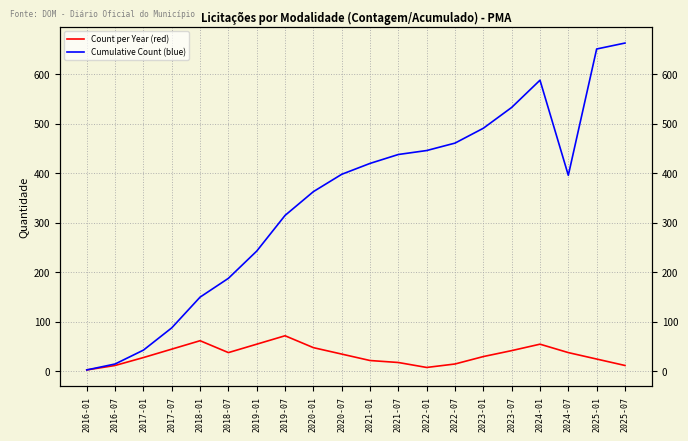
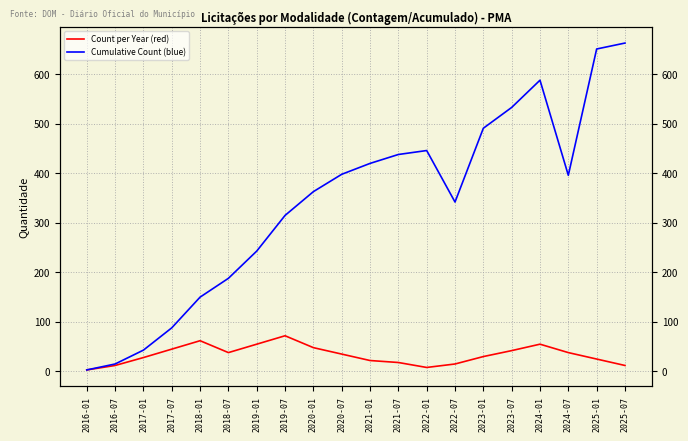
  {
    "Count per Year (red)": {
      "2017-01": 30,
      "2017-07": 50,
      "2018-01": 60,
      "2018-07": 40,
      "2019-01": 60,
      "2019-07": 70,
      "2020-01": 50,
      "2020-07": 40,
      "2021-01": 20,
      "2021-07": 20,
      "2022-01": 10,
      "2022-07": 20,
      "2023-01": 30,
      "2023-07": 40,
      "2024-01": 60,
      "2024-07": 40,
      "2025-01": 30,
      "2025-07": 10
    },
    "Cumulative Count (blue)": {
      "2017-01": 40,
      "2017-07": 90,
      "2018-01": 150,
      "2018-07": 190,
      "2019-01": 240,
      "2019-07": 320,
      "2020-01": 360,
      "2020-07": 400,
      "2021-01": 420,
      "2021-07": 440,
      "2022-01": 450,
-     "2022-07": 460,
+     "2022-07": 340,
      "2023-01": 490,
      "2023-07": 530,
      "2024-01": 590,
      "2024-07": 400,
      "2025-01": 650,
      "2025-07": 660
    }
  }
